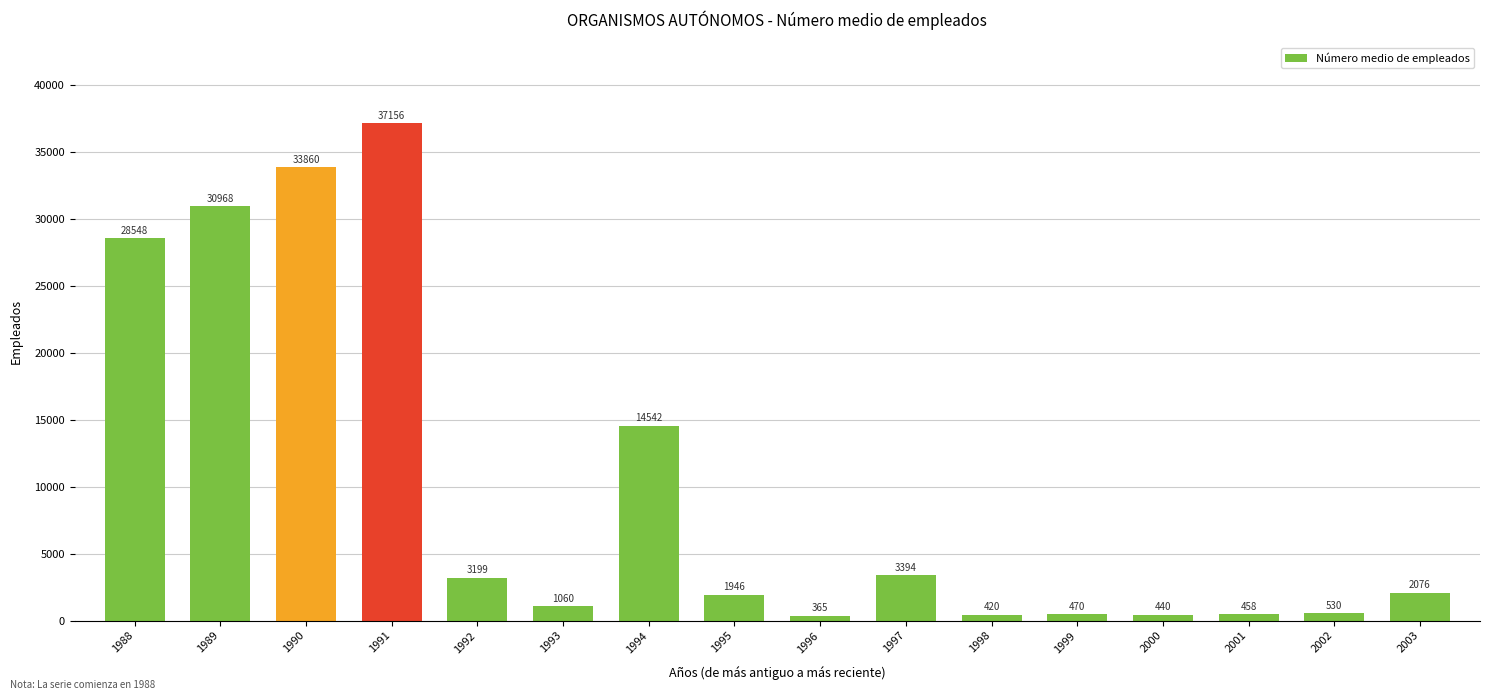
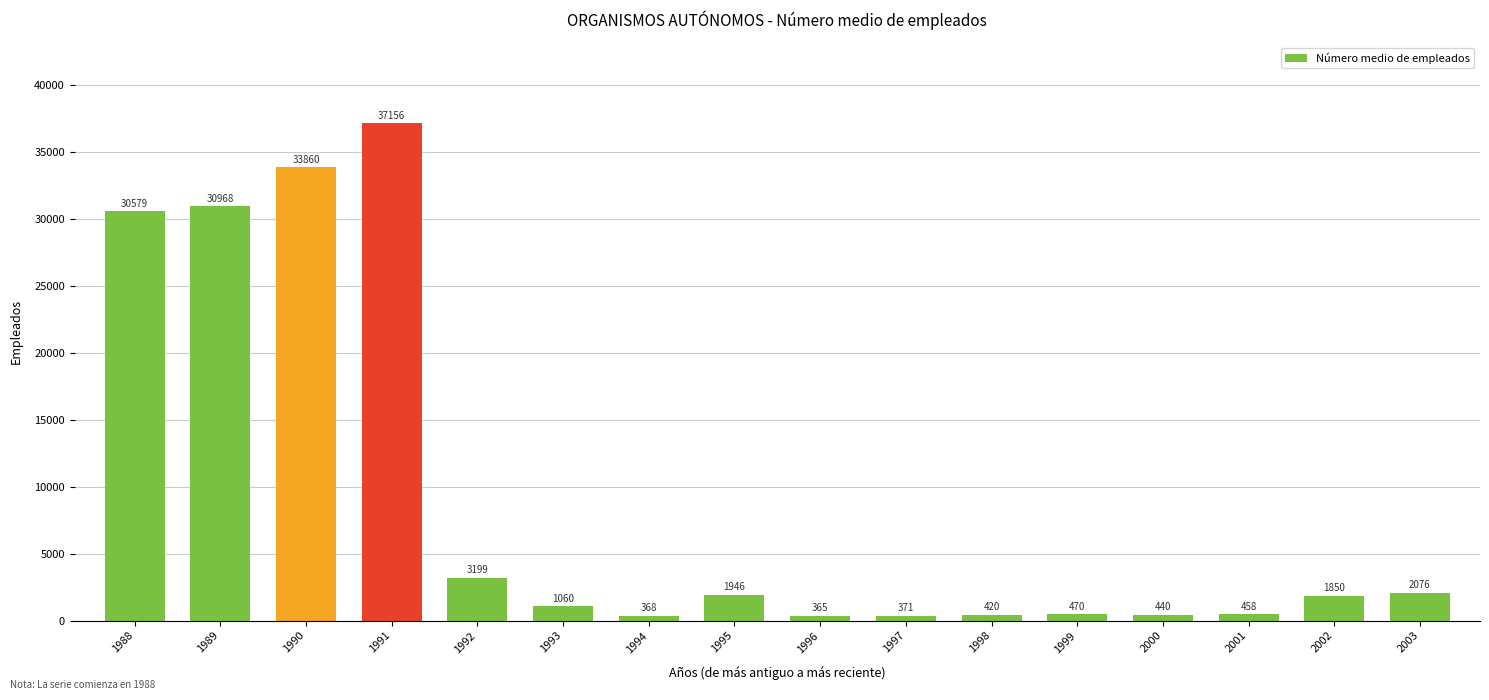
  {
-   "1988": 28548,
+   "1988": 30579,
    "1989": 30968,
    "1990": 33860,
    "1991": 37156,
    "1992": 3199,
    "1993": 1060,
-   "1994": 14542,
+   "1994": 368,
    "1995": 1946,
    "1996": 365,
-   "1997": 3394,
+   "1997": 371,
    "1998": 420,
    "1999": 470,
    "2000": 440,
    "2001": 458,
-   "2002": 530,
+   "2002": 1850,
    "2003": 2076
  }
